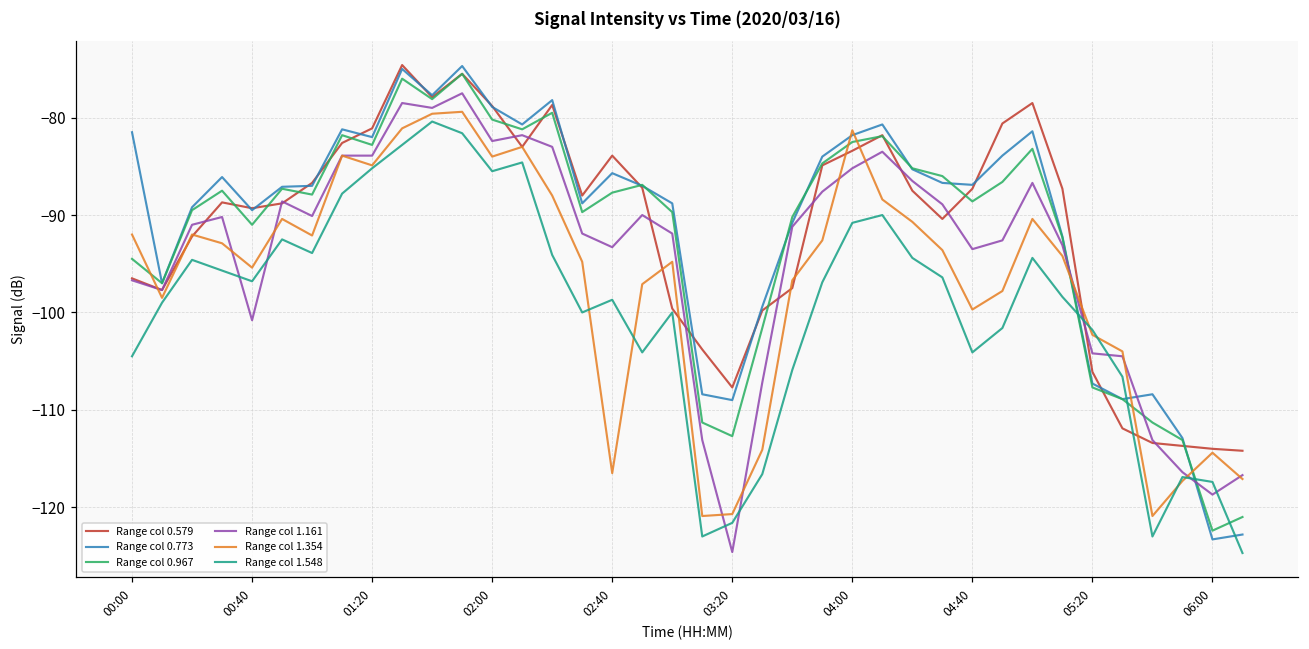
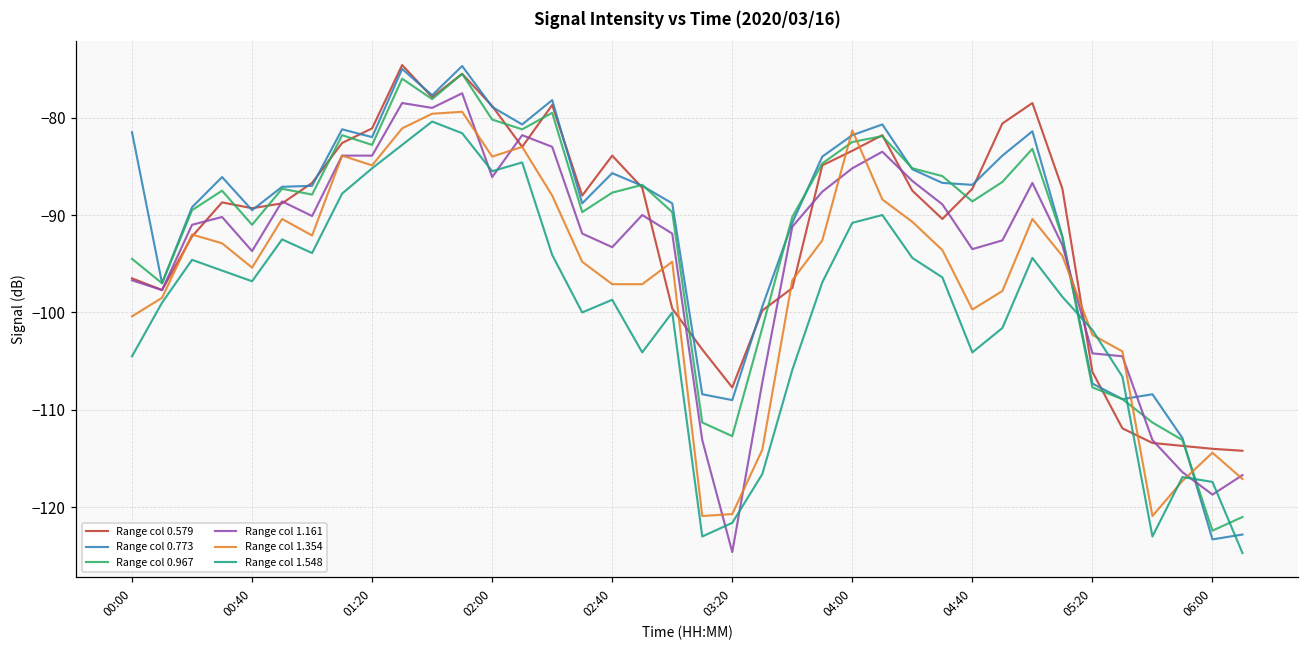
  {
    "Range col 0.579": {
      "01:20": -81,
      "02:40": -84,
      "03:20": -108,
      "04:00": -83,
      "04:40": -87,
      "05:20": -106,
      "06:00": -114
    },
    "Range col 0.773": {
      "00:00": -82,
      "01:20": -82,
      "02:40": -86,
      "03:20": -109,
      "04:00": -82,
      "04:40": -87,
      "05:20": -107,
      "06:00": -123
    },
    "Range col 1.161": {
-     "00:40": -101,
+     "00:40": -94,
      "01:20": -84,
-     "02:00": -82,
+     "02:00": -86,
      "02:40": -93,
      "03:20": -125,
      "04:00": -85,
      "04:40": -94,
      "05:20": -104,
      "06:00": -119
    },
    "Range col 1.354": {
-     "00:00": -92,
+     "00:00": -100,
      "00:40": -95,
      "01:20": -85,
      "02:00": -84,
-     "02:40": -117,
+     "02:40": -97,
      "03:20": -121,
      "04:00": -81,
      "04:40": -100,
      "05:20": -102,
      "06:00": -114
    }
  }
